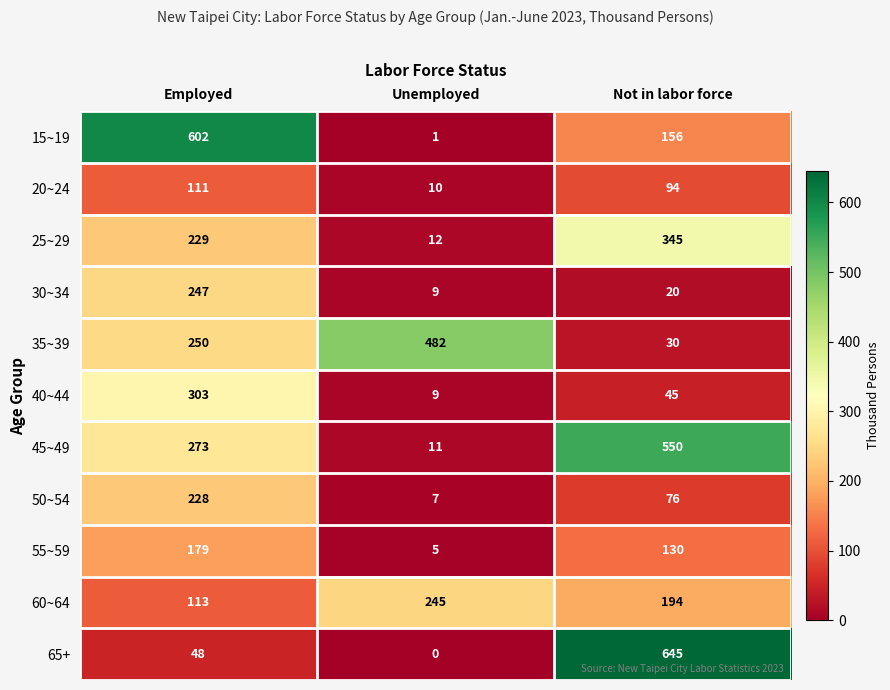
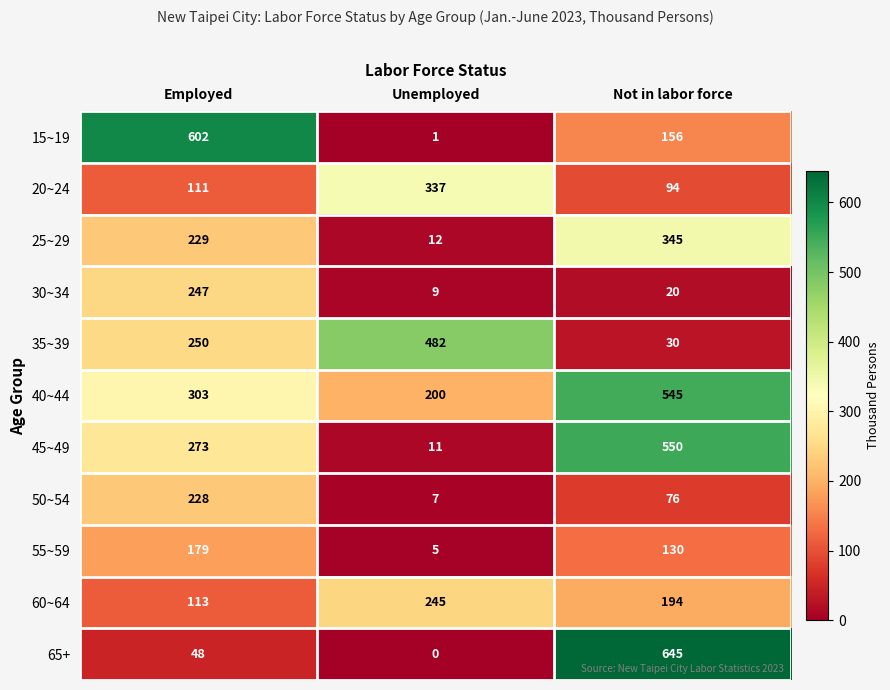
  {
    "15~19": {
      "Employed": 602,
      "Unemployed": 1,
      "Not in labor force": 156
    },
    "20~24": {
      "Employed": 111,
-     "Unemployed": 10,
+     "Unemployed": 337,
      "Not in labor force": 94
    },
    "25~29": {
      "Employed": 229,
      "Unemployed": 12,
      "Not in labor force": 345
    },
    "30~34": {
      "Employed": 247,
      "Unemployed": 9,
      "Not in labor force": 20
    },
    "35~39": {
      "Employed": 250,
      "Unemployed": 482,
      "Not in labor force": 30
    },
    "40~44": {
      "Employed": 303,
-     "Unemployed": 9,
-     "Not in labor force": 45
+     "Unemployed": 200,
+     "Not in labor force": 545
    },
    "45~49": {
      "Employed": 273,
      "Unemployed": 11,
      "Not in labor force": 550
    },
    "50~54": {
      "Employed": 228,
      "Unemployed": 7,
      "Not in labor force": 76
    },
    "55~59": {
      "Employed": 179,
      "Unemployed": 5,
      "Not in labor force": 130
    },
    "60~64": {
      "Employed": 113,
      "Unemployed": 245,
      "Not in labor force": 194
    },
    "65+": {
      "Employed": 48,
      "Unemployed": 0
    }
  }
